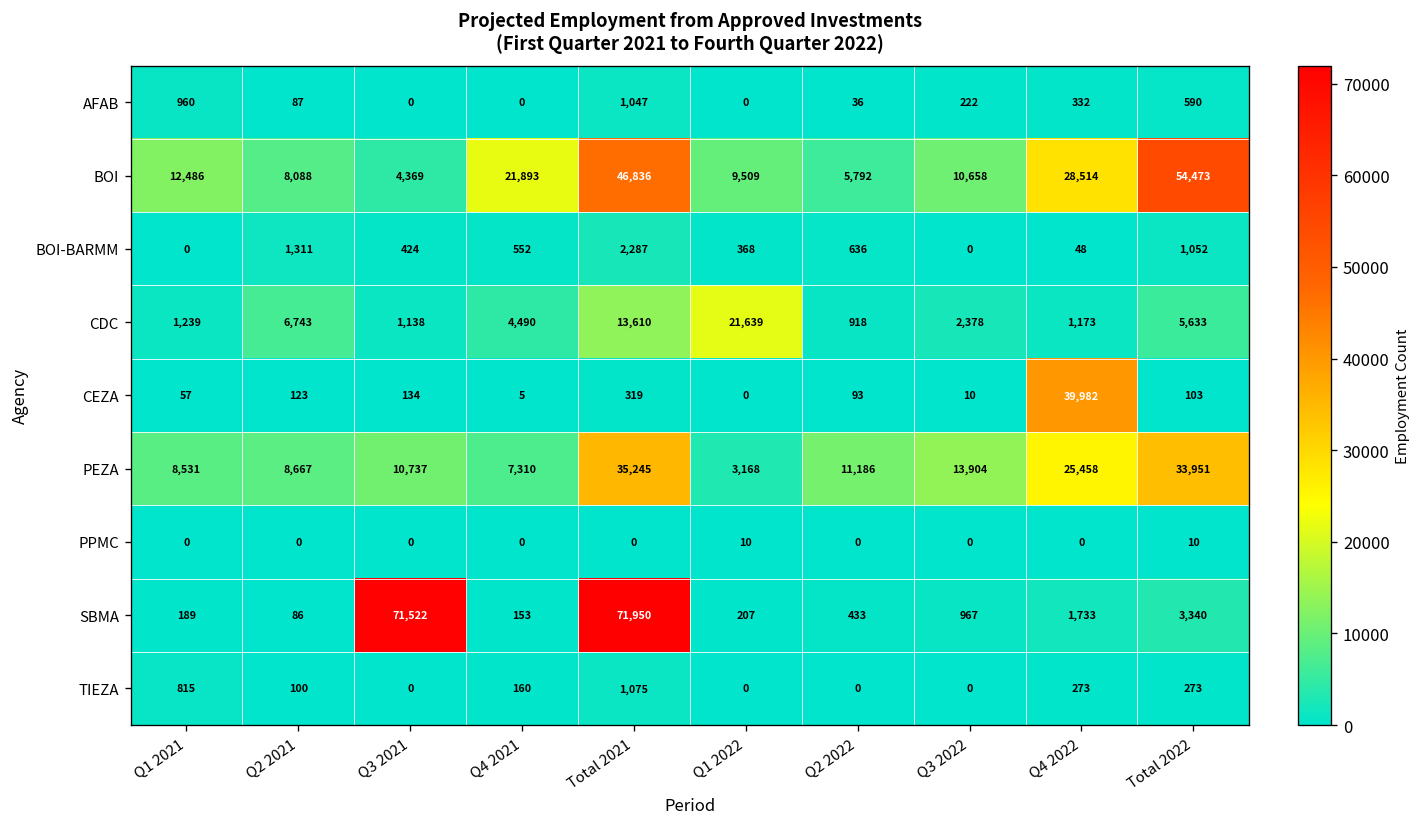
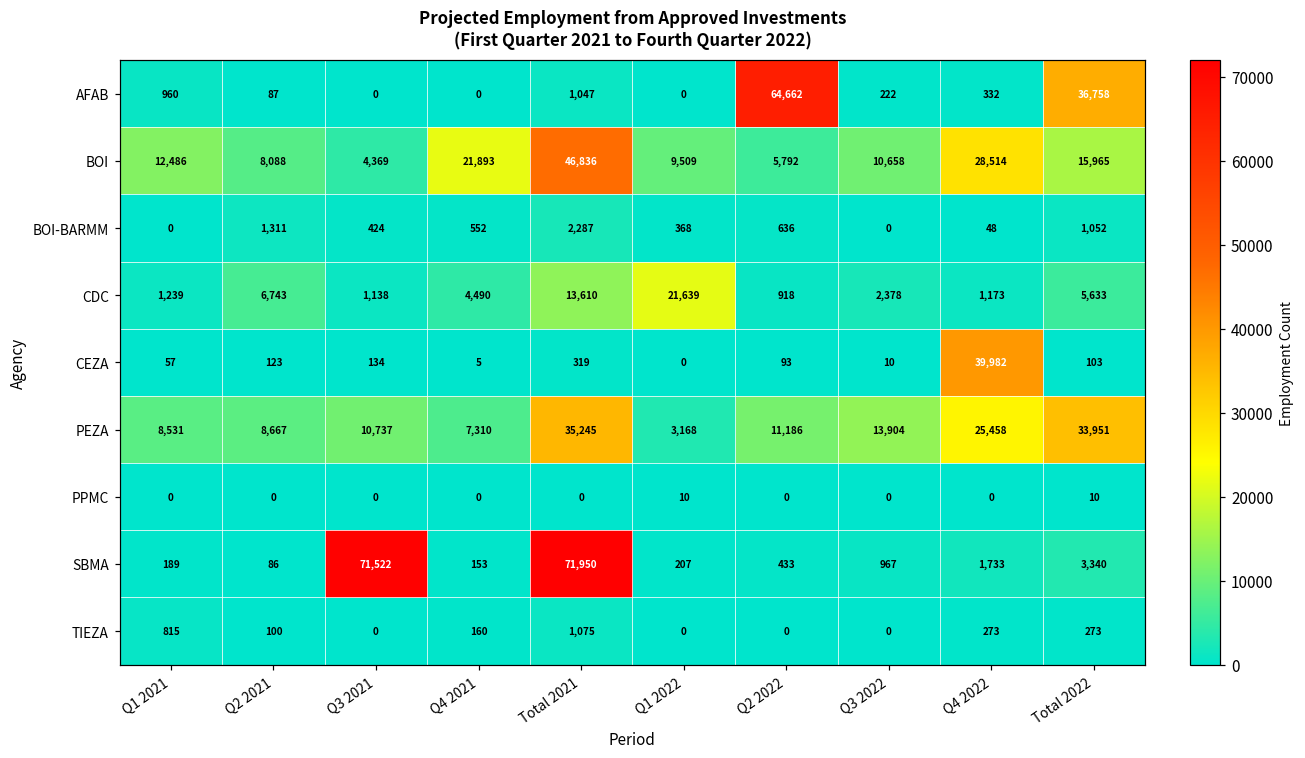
  {
    "AFAB": {
      "Q1 2021": "960",
      "Q2 2021": "87",
      "Q3 2021": "0",
      "Q4 2021": "0",
      "Total 2021": "1,047",
      "Q1 2022": "0",
-     "Q2 2022": "36",
+     "Q2 2022": "64,662",
      "Q3 2022": "222",
      "Q4 2022": "332",
-     "Total 2022": "590"
+     "Total 2022": "36,758"
    },
    "BOI": {
      "Q1 2021": "12,486",
      "Q2 2021": "8,088",
      "Q3 2021": "4,369",
      "Q4 2021": "21,893",
      "Total 2021": "46,836",
      "Q1 2022": "9,509",
      "Q2 2022": "5,792",
      "Q3 2022": "10,658",
      "Q4 2022": "28,514",
-     "Total 2022": "54,473"
+     "Total 2022": "15,965"
    },
    "BOI-BARMM": {
      "Q1 2021": "0",
      "Q2 2021": "1,311",
      "Q3 2021": "424",
      "Q4 2021": "552",
      "Total 2021": "2,287",
      "Q1 2022": "368",
      "Q2 2022": "636",
      "Q3 2022": "0",
      "Q4 2022": "48",
      "Total 2022": "1,052"
    },
    "CDC": {
      "Q1 2021": "1,239",
      "Q2 2021": "6,743",
      "Q3 2021": "1,138",
      "Q4 2021": "4,490",
      "Total 2021": "13,610",
      "Q1 2022": "21,639",
      "Q2 2022": "918",
      "Q3 2022": "2,378",
      "Q4 2022": "1,173",
      "Total 2022": "5,633"
    },
    "CEZA": {
      "Q1 2021": "57",
      "Q2 2021": "123",
      "Q3 2021": "134",
      "Q4 2021": "5",
      "Total 2021": "319",
      "Q1 2022": "0",
      "Q2 2022": "93",
      "Q3 2022": "10",
      "Q4 2022": "39,982",
      "Total 2022": "103"
    },
    "PEZA": {
      "Q1 2021": "8,531",
      "Q2 2021": "8,667",
      "Q3 2021": "10,737",
      "Q4 2021": "7,310",
      "Total 2021": "35,245",
      "Q1 2022": "3,168",
      "Q2 2022": "11,186",
      "Q3 2022": "13,904",
      "Q4 2022": "25,458",
      "Total 2022": "33,951"
    },
    "PPMC": {
      "Q1 2021": "0",
      "Q2 2021": "0",
      "Q3 2021": "0",
      "Q4 2021": "0",
      "Total 2021": "0",
      "Q1 2022": "10",
      "Q2 2022": "0",
      "Q3 2022": "0",
      "Q4 2022": "0",
      "Total 2022": "10"
    },
    "SBMA": {
      "Q1 2021": "189",
      "Q2 2021": "86",
      "Q3 2021": "71,522",
      "Q4 2021": "153",
      "Total 2021": "71,950",
      "Q1 2022": "207",
      "Q2 2022": "433",
      "Q3 2022": "967",
      "Q4 2022": "1,733",
      "Total 2022": "3,340"
    },
    "TIEZA": {
      "Q1 2021": "815",
      "Q2 2021": "100",
      "Q3 2021": "0",
      "Q4 2021": "160",
      "Total 2021": "1,075",
      "Q1 2022": "0",
      "Q2 2022": "0",
      "Q3 2022": "0",
      "Q4 2022": "273",
      "Total 2022": "273"
    }
  }
